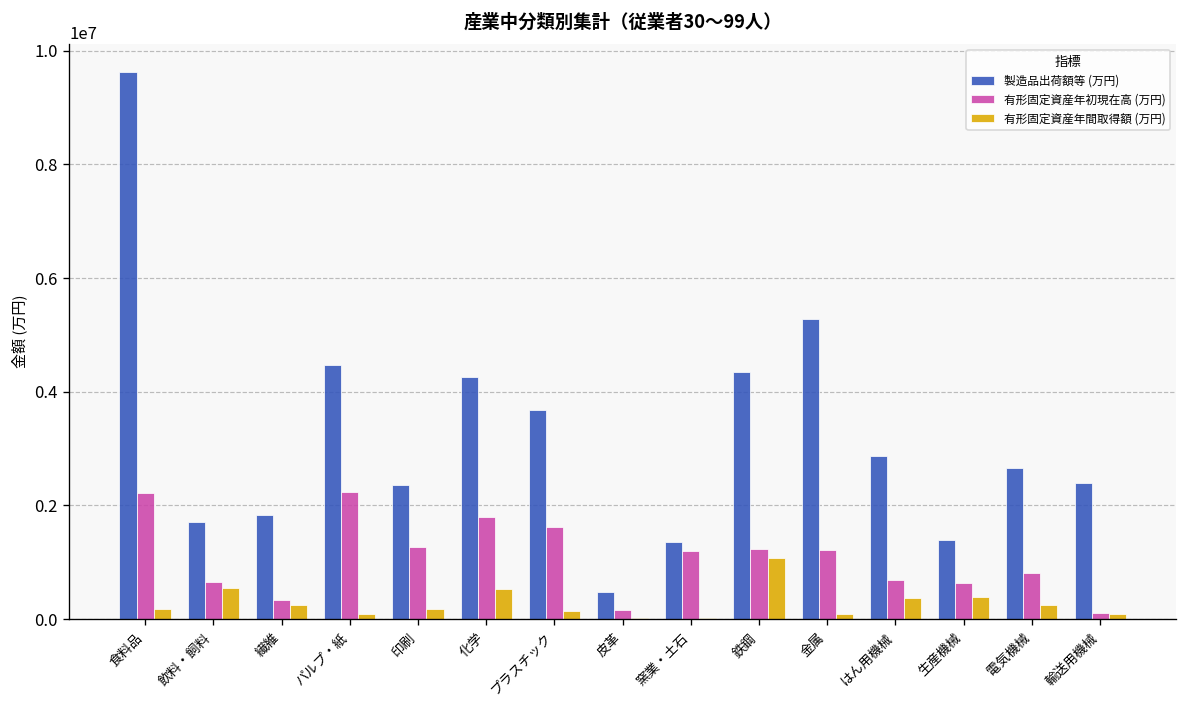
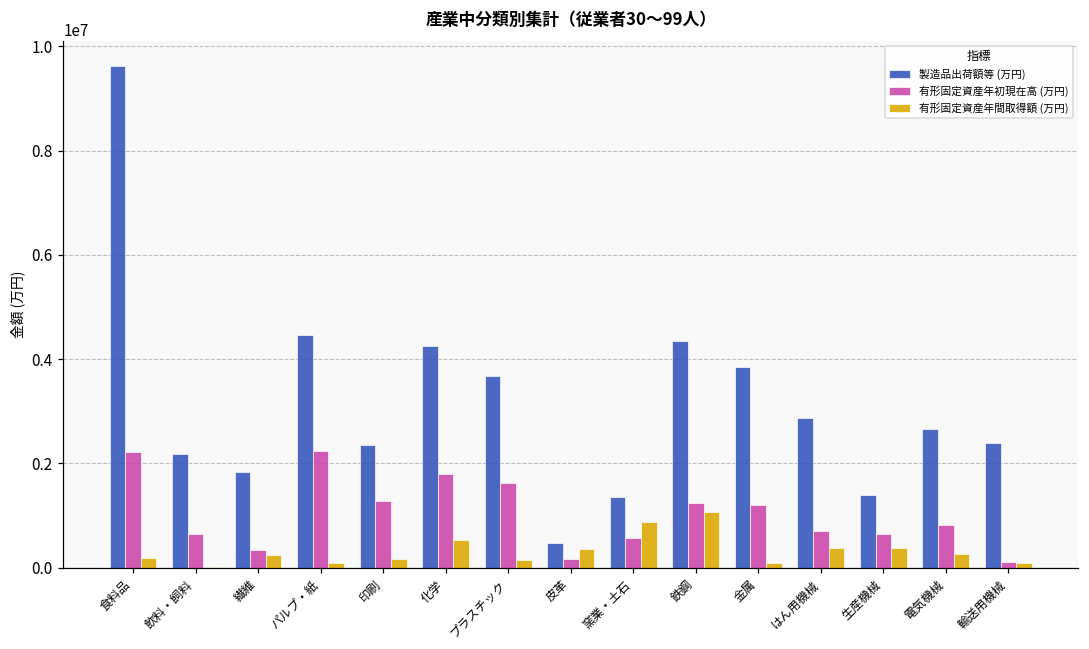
  {
    "製造品出荷額等 (万円)": {
      "食料品": 9600000,
-     "飲料・飼料": 1700000,
+     "飲料・飼料": 2200000,
      "繊維": 1800000,
      "パルプ・紙": 4500000,
      "印刷": 2400000,
      "化学": 4300000,
      "プラスチック": 3700000,
      "皮革": 500000,
      "窯業・土石": 1400000,
      "鉄鋼": 4300000,
-     "金属": 5300000,
+     "金属": 3800000,
      "はん用機械": 2900000,
      "生産機械": 1400000,
      "電気機械": 2700000,
      "輸送用機械": 2400000
    },
    "有形固定資産年初現在高 (万円)": {
      "食料品": 2200000,
      "飲料・飼料": 600000,
      "繊維": 300000,
      "パルプ・紙": 2200000,
      "印刷": 1300000,
      "化学": 1800000,
      "プラスチック": 1600000,
      "皮革": 200000,
-     "窯業・土石": 1200000,
+     "窯業・土石": 600000,
      "鉄鋼": 1200000,
      "金属": 1200000,
      "はん用機械": 700000,
      "生産機械": 600000,
      "電気機械": 800000,
      "輸送用機械": 100000
    },
    "有形固定資産年間取得額 (万円)": {
      "食料品": 200000,
-     "飲料・飼料": 500000,
+     "飲料・飼料": 0,
      "繊維": 200000,
      "パルプ・紙": 100000,
      "印刷": 200000,
      "化学": 500000,
      "プラスチック": 200000,
-     "皮革": 0,
-     "窯業・土石": 0,
+     "皮革": 400000,
+     "窯業・土石": 900000,
      "鉄鋼": 1100000,
      "金属": 100000,
      "はん用機械": 400000,
      "生産機械": 400000,
      "電気機械": 300000,
      "輸送用機械": 100000
    }
  }
